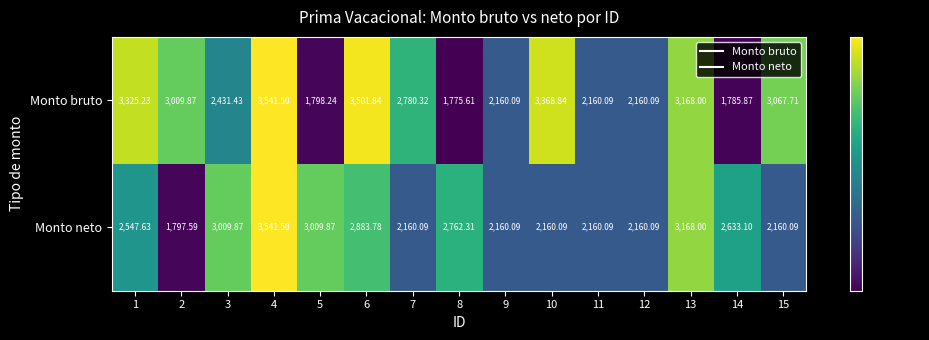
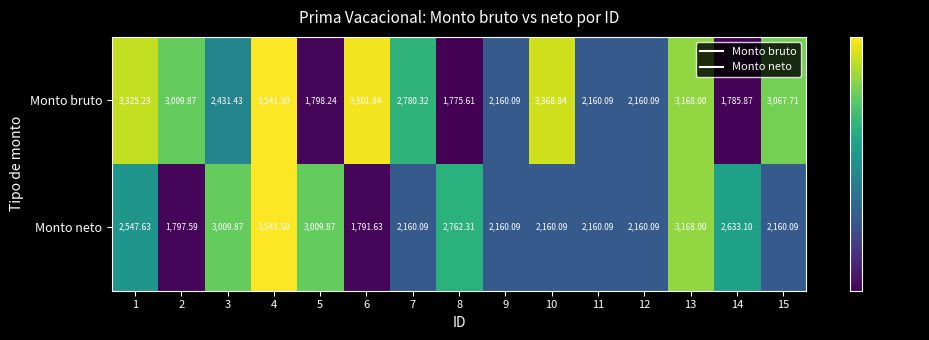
  {
    "Monto bruto": {
      "1": "3,325.23",
      "2": "3,009.87",
      "3": "2,431.43",
      "4": "3,541.50",
      "5": "1,798.24",
      "6": "3,501.84",
      "7": "2,780.32",
      "8": "1,775.61",
      "9": "2,160.09",
      "10": "3,368.84",
      "11": "2,160.09",
      "12": "2,160.09",
      "13": "3,168.00",
      "14": "1,785.87",
      "15": "3,067.71"
    },
    "Monto neto": {
      "1": "2,547.63",
      "2": "1,797.59",
      "3": "3,009.87",
      "4": "3,541.50",
      "5": "3,009.87",
-     "6": "2,883.78",
+     "6": "1,791.63",
      "7": "2,160.09",
      "8": "2,762.31",
      "9": "2,160.09",
      "10": "2,160.09",
      "11": "2,160.09",
      "12": "2,160.09",
      "13": "3,168.00",
      "14": "2,633.10",
      "15": "2,160.09"
    }
  }
